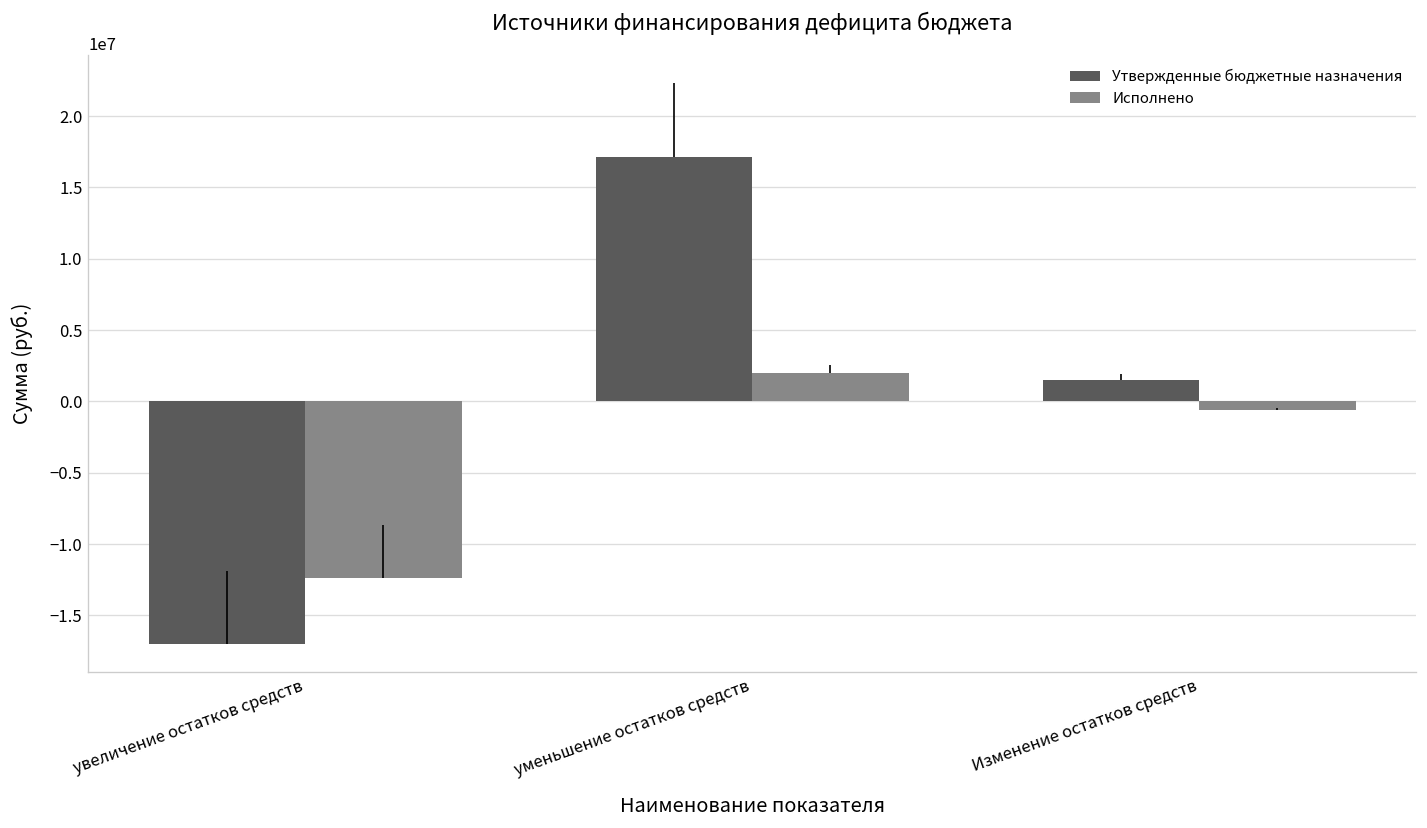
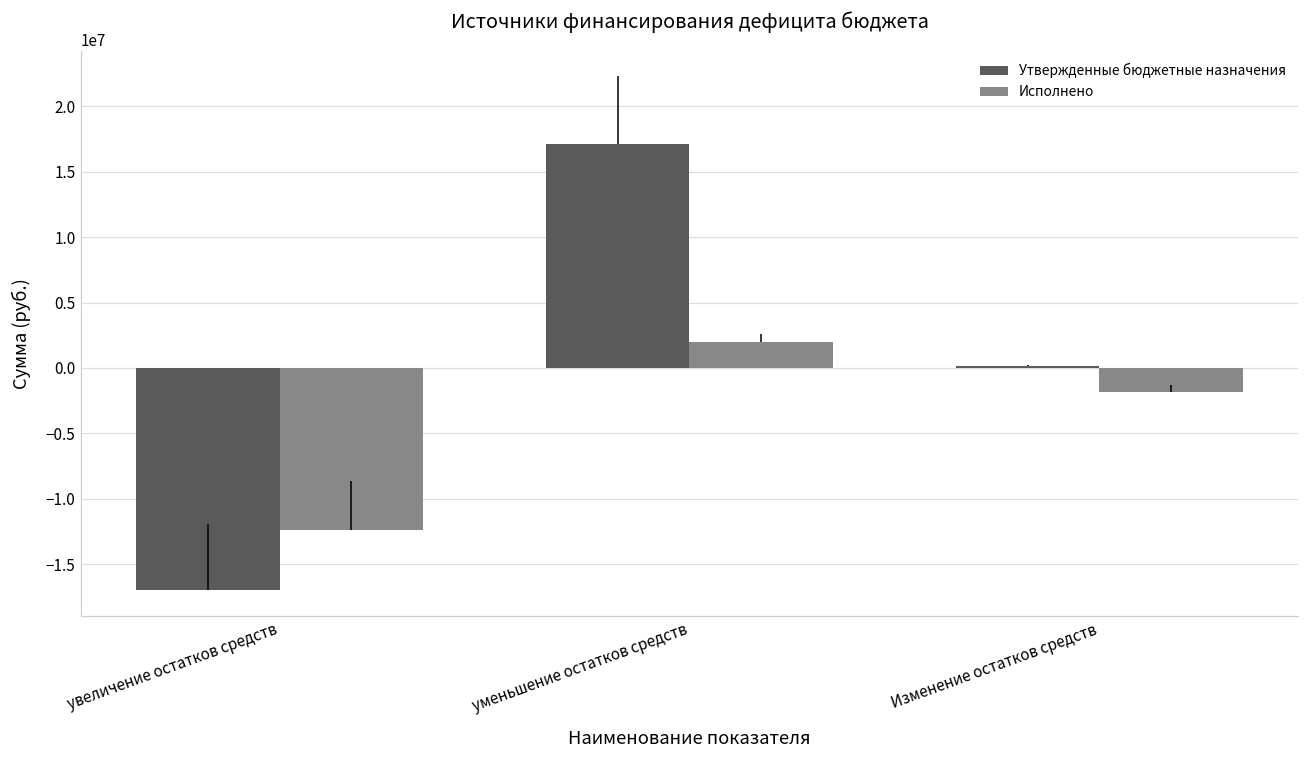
  {
    "Утвержденные бюджетные назначения": {
      "увеличение остатков средств": -17000000,
      "уменьшение остатков средств": 17200000,
-     "Изменение остатков средств": 1500000
+     "Изменение остатков средств": 100000
    },
    "Исполнено": {
      "увеличение остатков средств": -12400000,
      "уменьшение остатков средств": 2000000,
-     "Изменение остатков средств": -600000
+     "Изменение остатков средств": -1800000
    }
  }
